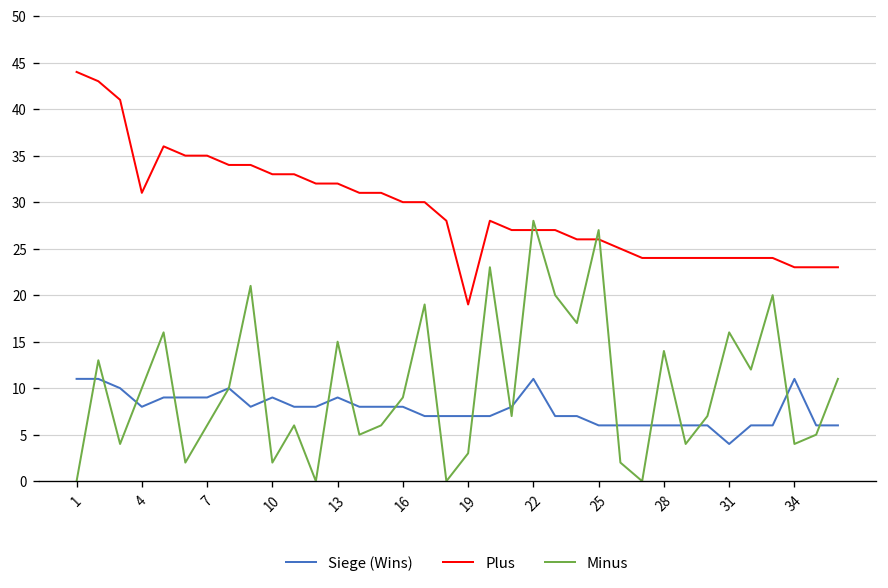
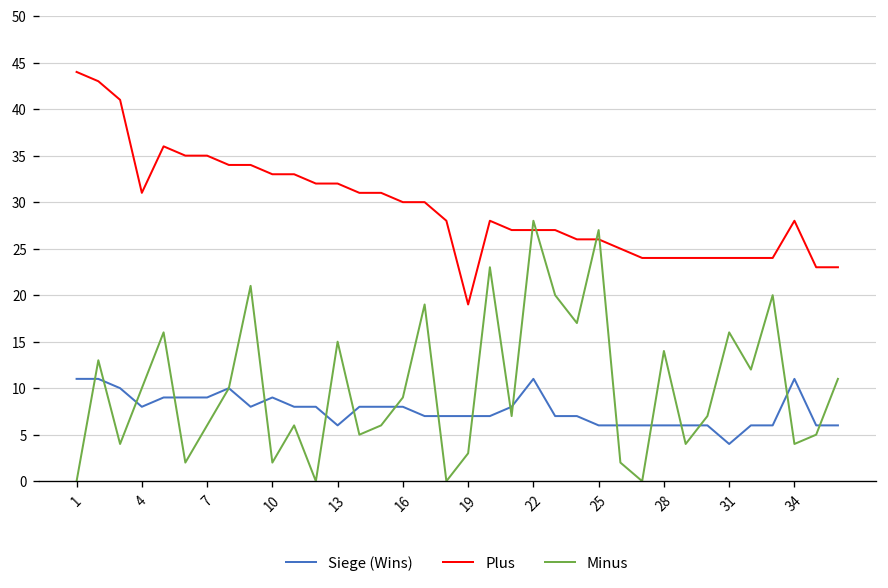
  {
    "Siege (Wins)": {
      "1": 11,
      "4": 8,
      "7": 9,
      "10": 9,
-     "13": 9,
+     "13": 6,
      "16": 8,
      "19": 7,
      "22": 11,
      "25": 6,
      "28": 6,
      "31": 4,
      "34": 11
    },
    "Plus": {
      "1": 44,
      "4": 31,
      "7": 35,
      "10": 33,
      "13": 32,
      "16": 30,
      "19": 19,
      "22": 27,
      "25": 26,
      "28": 24,
      "31": 24,
-     "34": 23
+     "34": 28
    },
    "Minus": {
      "1": 0,
      "4": 10,
      "7": 6,
      "10": 2,
      "13": 15,
      "16": 9,
      "19": 3,
      "22": 28,
      "25": 27,
      "28": 14,
      "31": 16,
      "34": 4
    }
  }
